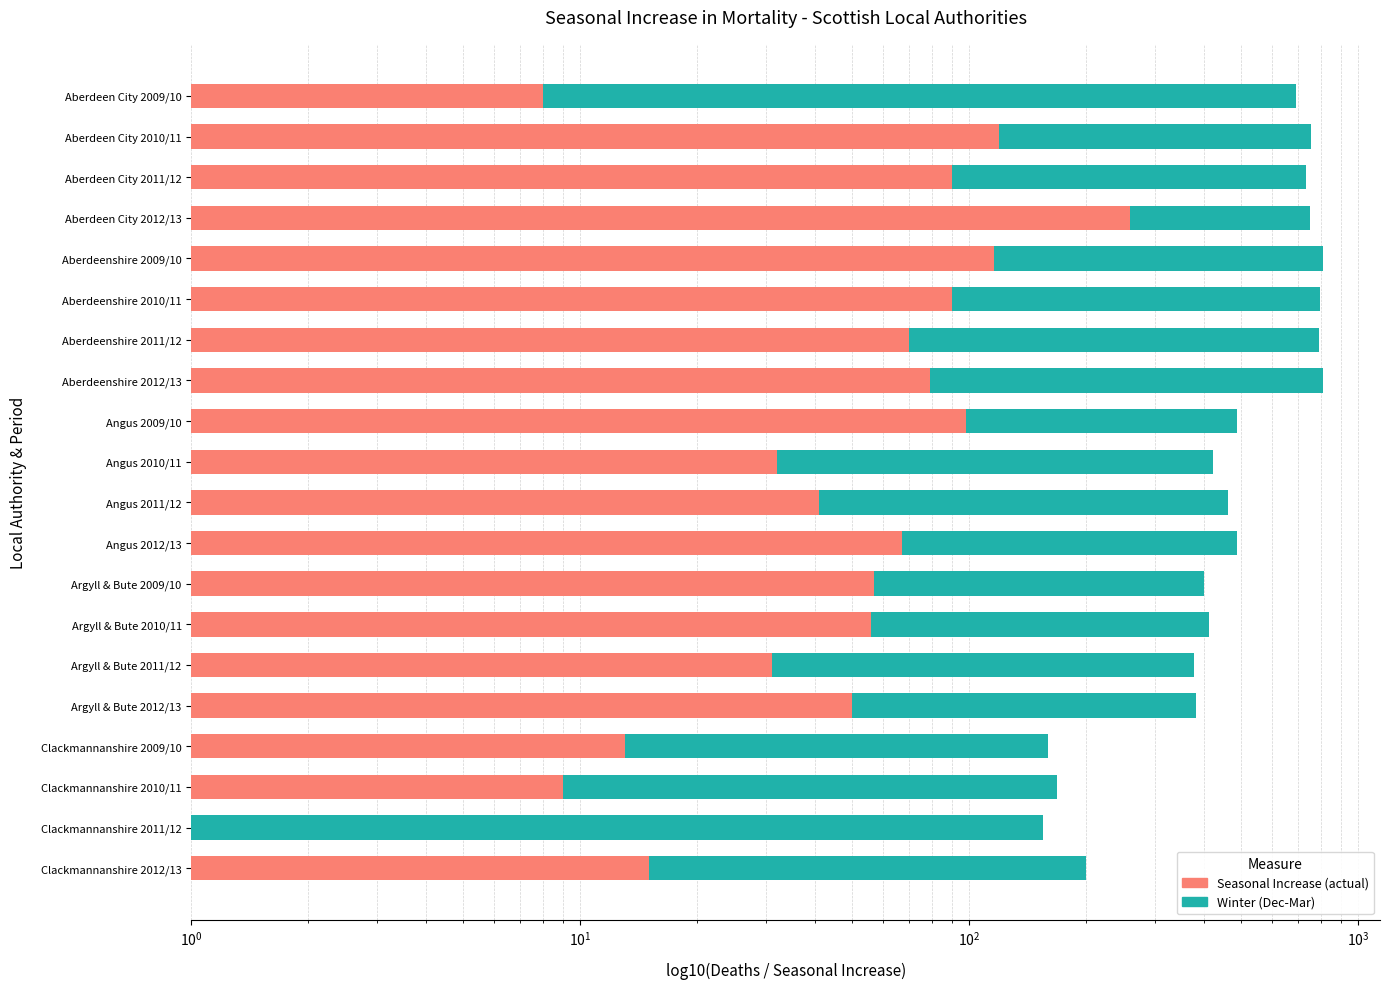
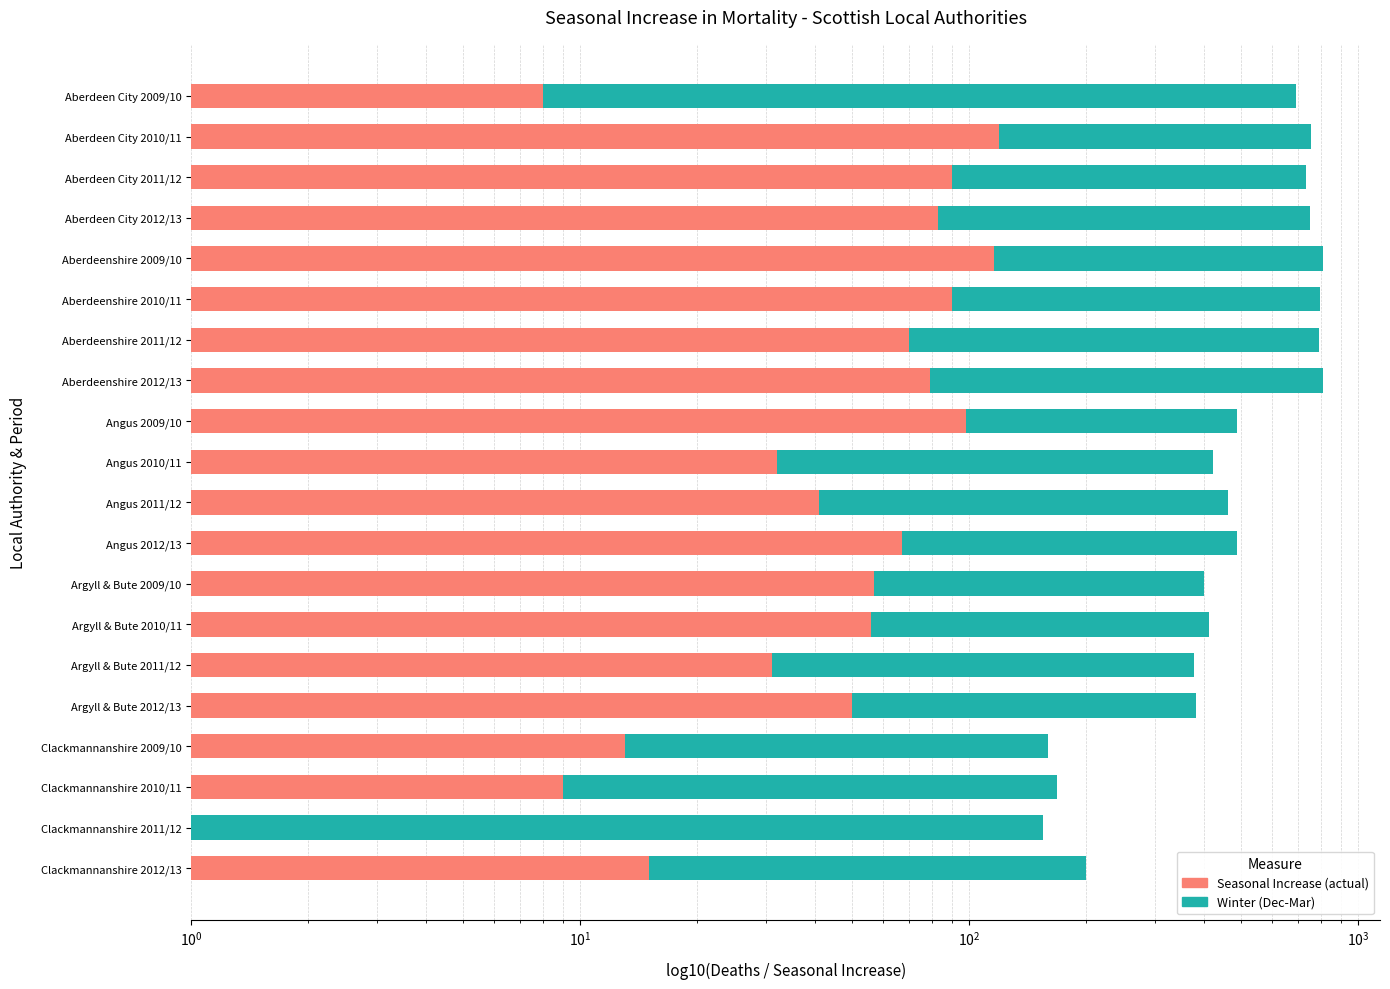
  {
    "Winter (Dec-Mar)": {
      "Aberdeen City 2009/10": 690,
      "Aberdeen City 2010/11": 760,
      "Aberdeen City 2011/12": 730,
      "Aberdeen City 2012/13": 750,
      "Aberdeenshire 2009/10": 810,
      "Aberdeenshire 2010/11": 800,
      "Aberdeenshire 2011/12": 790,
      "Aberdeenshire 2012/13": 810,
      "Angus 2009/10": 490,
      "Angus 2010/11": 420,
      "Angus 2011/12": 460,
      "Angus 2012/13": 490,
      "Argyll & Bute 2009/10": 400,
      "Argyll & Bute 2010/11": 410,
      "Argyll & Bute 2011/12": 380,
      "Argyll & Bute 2012/13": 380,
      "Clackmannanshire 2009/10": 159,
      "Clackmannanshire 2010/11": 168,
      "Clackmannanshire 2011/12": 155,
      "Clackmannanshire 2012/13": 200
    },
    "Seasonal Increase (actual)": {
-     "Aberdeen City 2012/13": 260
+     "Aberdeen City 2012/13": 83
    }
  }
